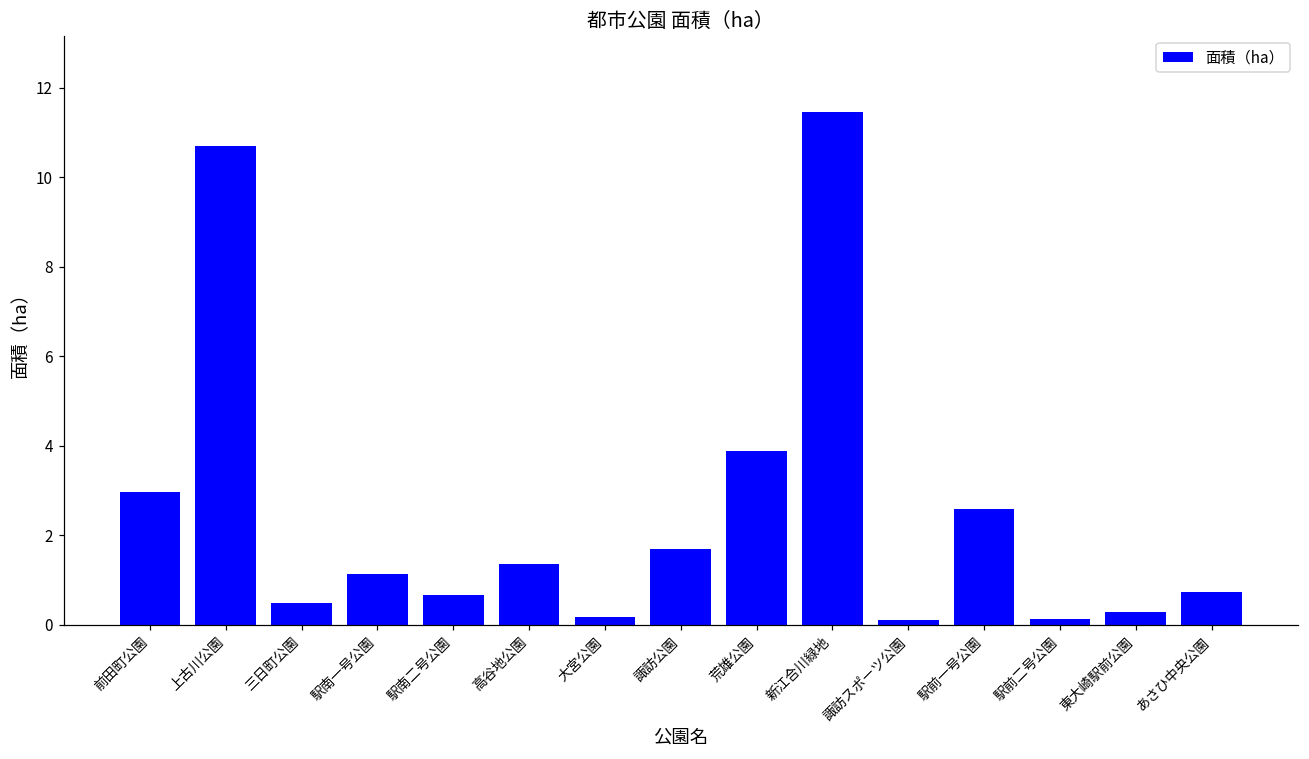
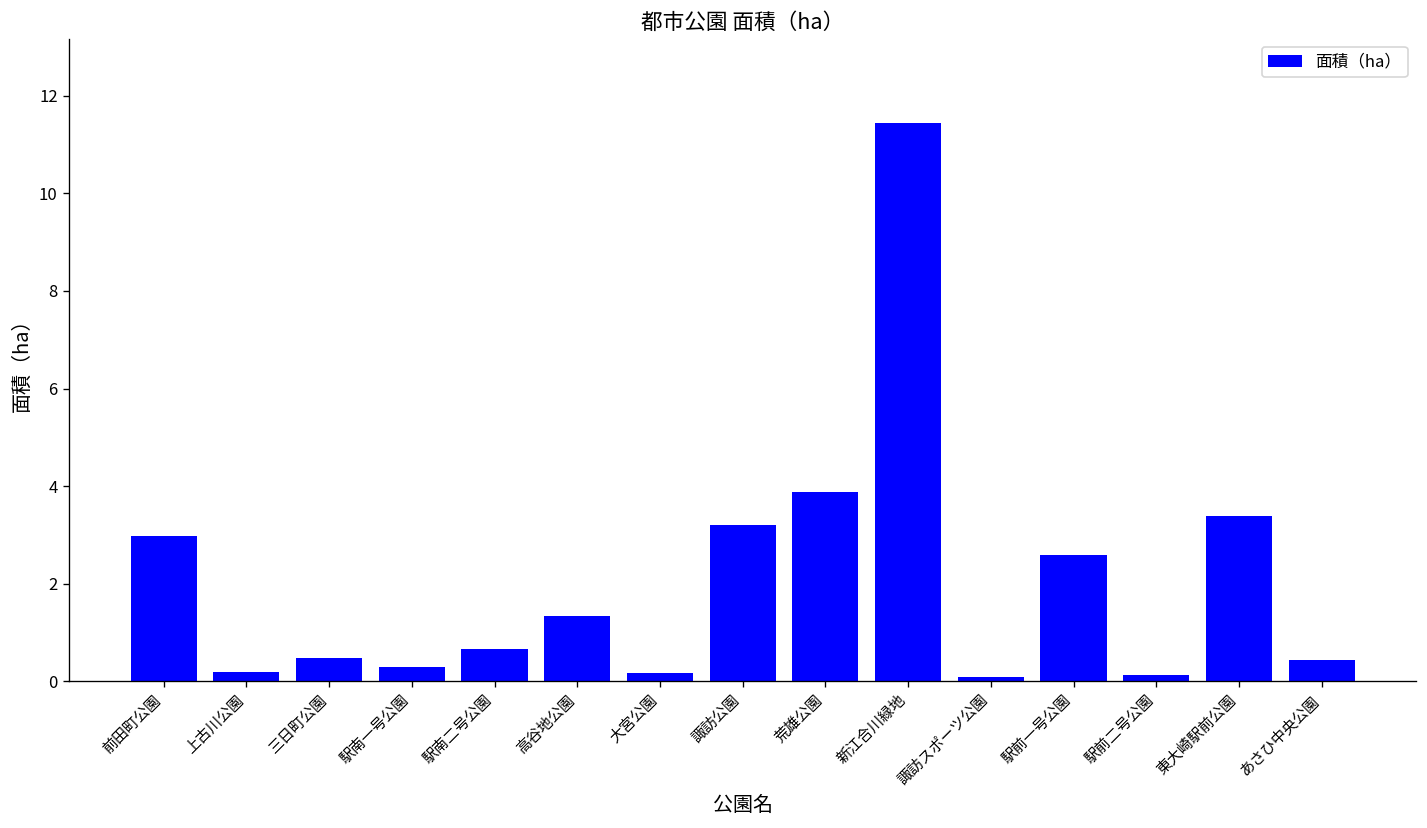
  {
    "前田町公園": 3.0,
-   "上古川公園": 10.7,
+   "上古川公園": 0.2,
    "三日町公園": 0.5,
-   "駅南一号公園": 1.1,
+   "駅南一号公園": 0.3,
    "駅南二号公園": 0.7,
    "高谷地公園": 1.4,
    "大宮公園": 0.2,
-   "諏訪公園": 1.7,
+   "諏訪公園": 3.2,
    "荒雄公園": 3.9,
    "新江合川緑地": 11.5,
    "諏訪スポーツ公園": 0.1,
    "駅前一号公園": 2.6,
    "駅前二号公園": 0.1,
-   "東大崎駅前公園": 0.3,
-   "あさひ中央公園": 0.7
+   "東大崎駅前公園": 3.4,
+   "あさひ中央公園": 0.4
  }
